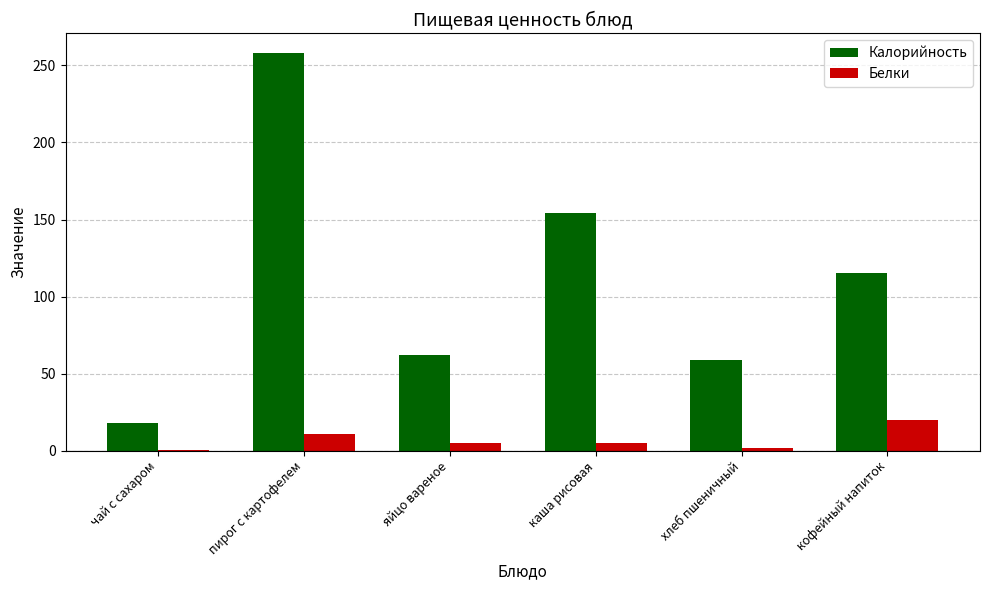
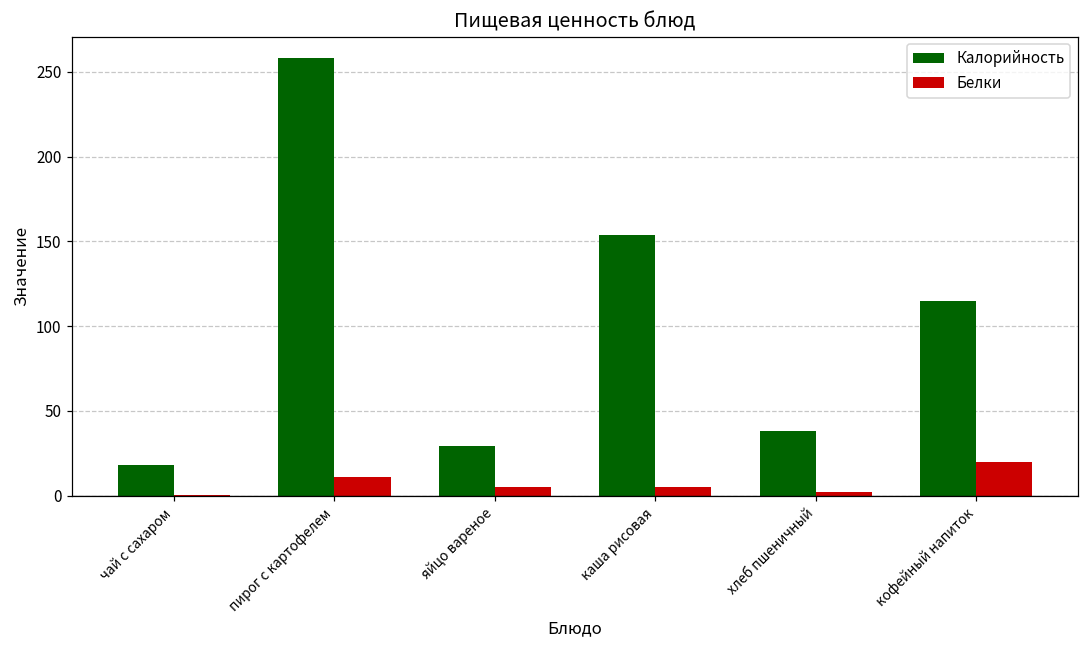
  {
    "Калорийность": {
      "чай с сахаром": 18,
      "пирог с картофелем": 258,
-     "яйцо вареное": 62,
+     "яйцо вареное": 29,
      "каша рисовая": 154,
-     "хлеб пшеничный": 59,
+     "хлеб пшеничный": 38,
      "кофейный напиток": 115
    },
    "Белки": {
      "пирог с картофелем": 11,
      "яйцо вареное": 5,
      "каша рисовая": 5,
      "хлеб пшеничный": 2,
      "кофейный напиток": 20
    }
  }
